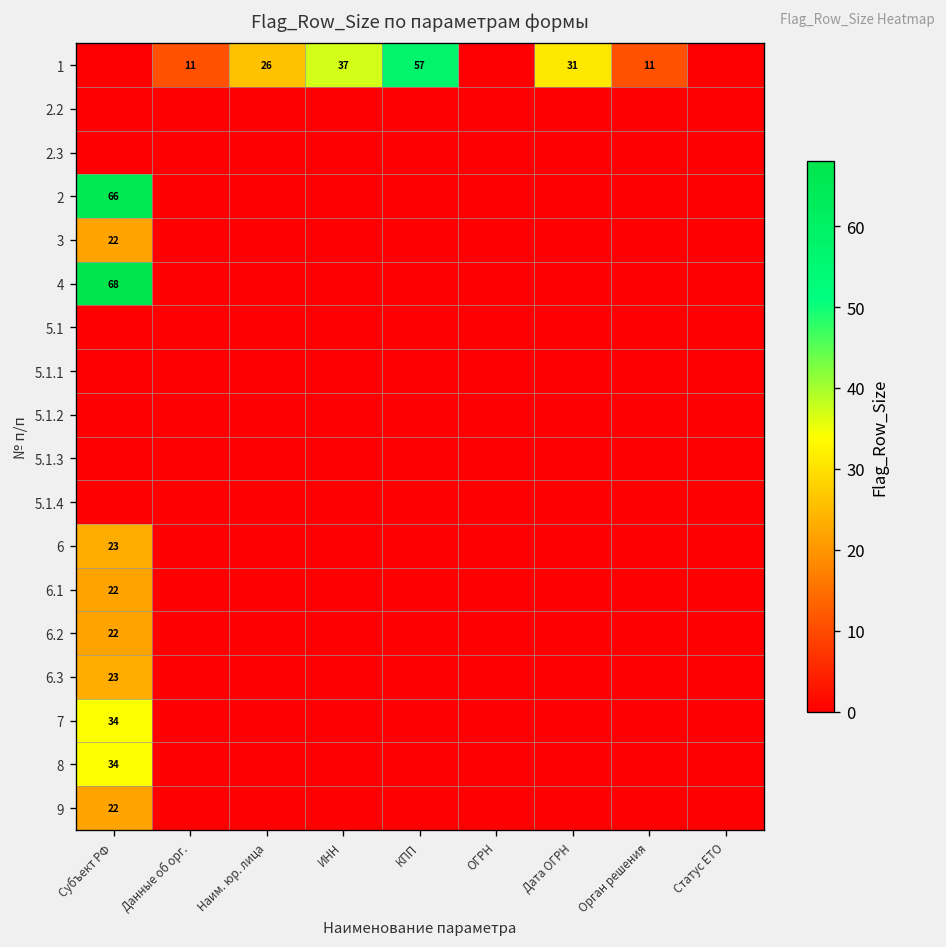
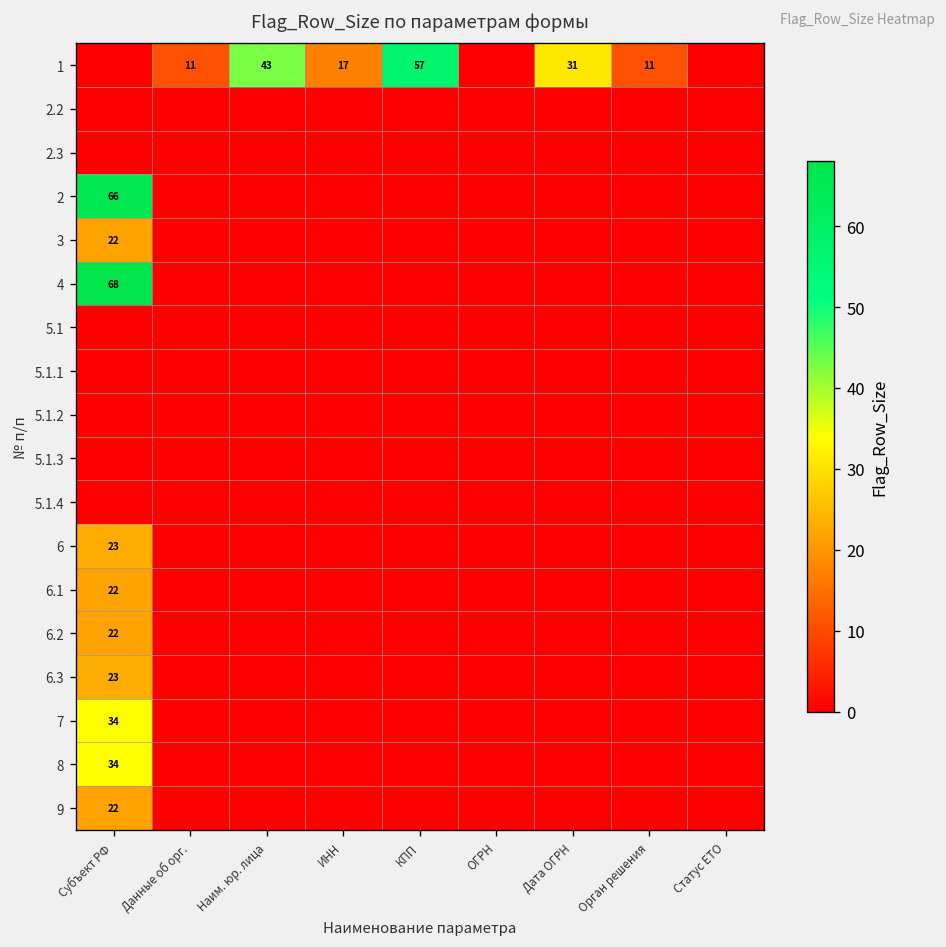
  {
    "1": {
      "Данные об орг.": 11,
-     "Наим. юр. лица": 26,
-     "ИНН": 37,
+     "Наим. юр. лица": 43,
+     "ИНН": 17,
      "КПП": 57,
      "Дата ОГРН": 31,
      "Орган решения": 11
    },
    "2": {
      "Субъект РФ": 66
    },
    "3": {
      "Субъект РФ": 22
    },
    "4": {
      "Субъект РФ": 68
    },
    "6": {
      "Субъект РФ": 23
    },
    "6.1": {
      "Субъект РФ": 22
    },
    "6.2": {
      "Субъект РФ": 22
    },
    "6.3": {
      "Субъект РФ": 23
    },
    "7": {
      "Субъект РФ": 34
    },
    "8": {
      "Субъект РФ": 34
    },
    "9": {
      "Субъект РФ": 22
    }
  }
